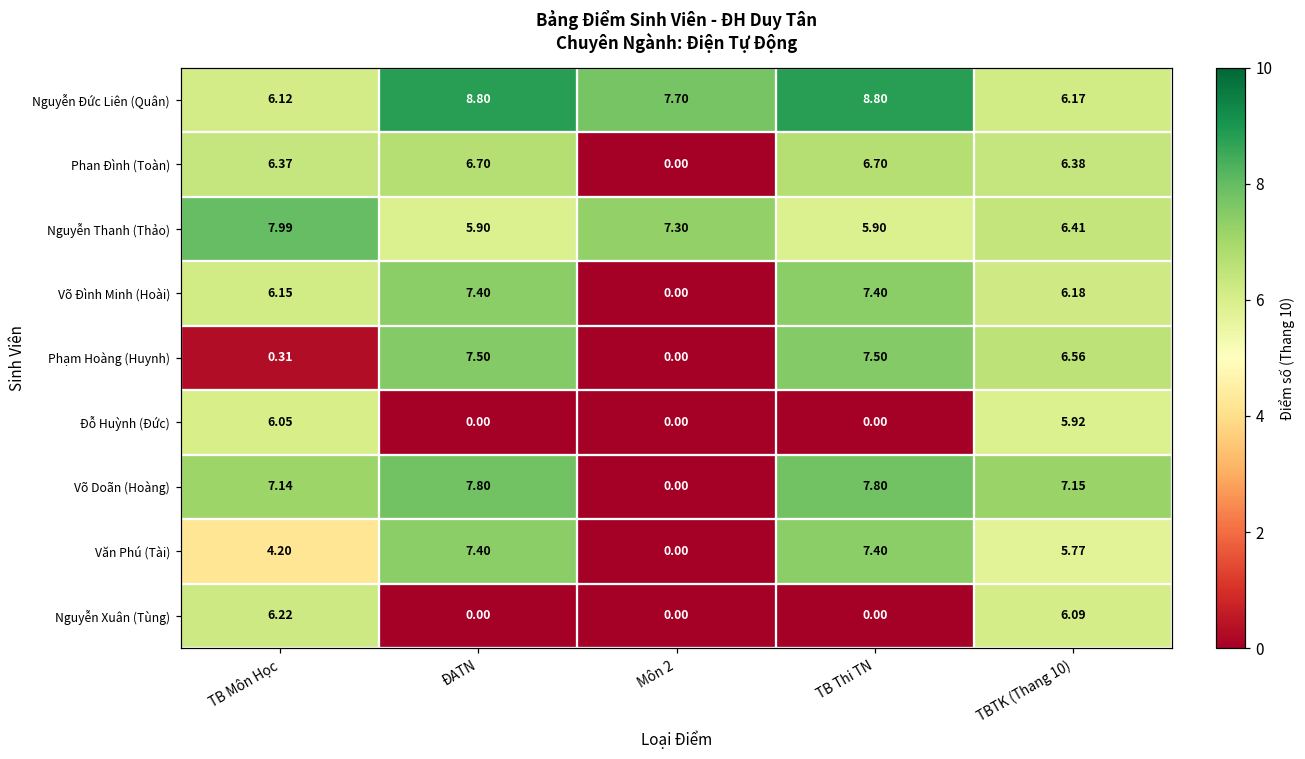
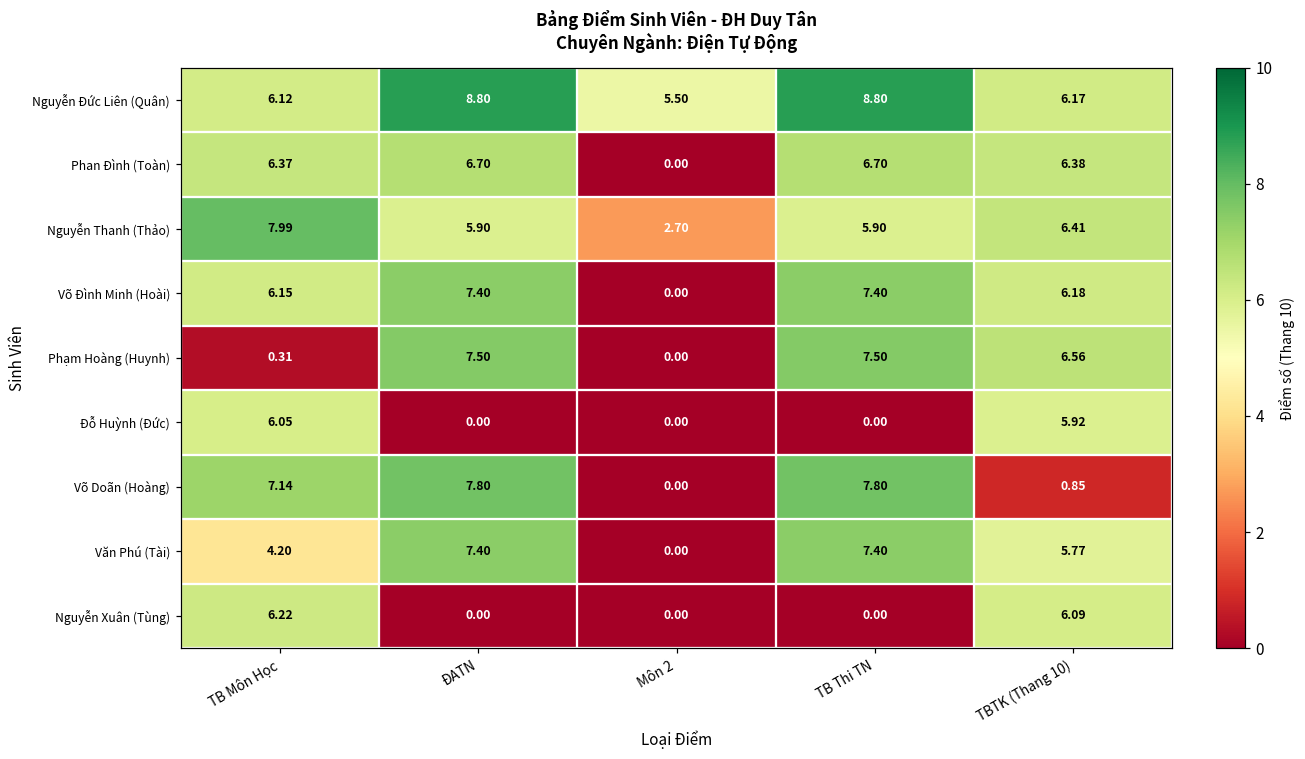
  {
    "Nguyễn Đức Liên (Quân)": {
      "TB Môn Học": 6.12,
      "ĐATN": 8.80,
-     "Môn 2": 7.70,
+     "Môn 2": 5.50,
      "TB Thi TN": 8.80,
      "TBTK (Thang 10)": 6.17
    },
    "Phan Đình (Toàn)": {
      "TB Môn Học": 6.37,
      "ĐATN": 6.70,
      "Môn 2": 0.00,
      "TB Thi TN": 6.70,
      "TBTK (Thang 10)": 6.38
    },
    "Nguyễn Thanh (Thảo)": {
      "TB Môn Học": 7.99,
      "ĐATN": 5.90,
-     "Môn 2": 7.30,
+     "Môn 2": 2.70,
      "TB Thi TN": 5.90,
      "TBTK (Thang 10)": 6.41
    },
    "Võ Đình Minh (Hoài)": {
      "TB Môn Học": 6.15,
      "ĐATN": 7.40,
      "Môn 2": 0.00,
      "TB Thi TN": 7.40,
      "TBTK (Thang 10)": 6.18
    },
    "Phạm Hoàng (Huynh)": {
      "TB Môn Học": 0.31,
      "ĐATN": 7.50,
      "Môn 2": 0.00,
      "TB Thi TN": 7.50,
      "TBTK (Thang 10)": 6.56
    },
    "Đỗ Huỳnh (Đức)": {
      "TB Môn Học": 6.05,
      "ĐATN": 0.00,
      "Môn 2": 0.00,
      "TB Thi TN": 0.00,
      "TBTK (Thang 10)": 5.92
    },
    "Võ Doãn (Hoàng)": {
      "TB Môn Học": 7.14,
      "ĐATN": 7.80,
      "Môn 2": 0.00,
      "TB Thi TN": 7.80,
-     "TBTK (Thang 10)": 7.15
+     "TBTK (Thang 10)": 0.85
    },
    "Văn Phú (Tài)": {
      "TB Môn Học": 4.20,
      "ĐATN": 7.40,
      "Môn 2": 0.00,
      "TB Thi TN": 7.40,
      "TBTK (Thang 10)": 5.77
    },
    "Nguyễn Xuân (Tùng)": {
      "TB Môn Học": 6.22,
      "ĐATN": 0.00,
      "Môn 2": 0.00,
      "TB Thi TN": 0.00,
      "TBTK (Thang 10)": 6.09
    }
  }
